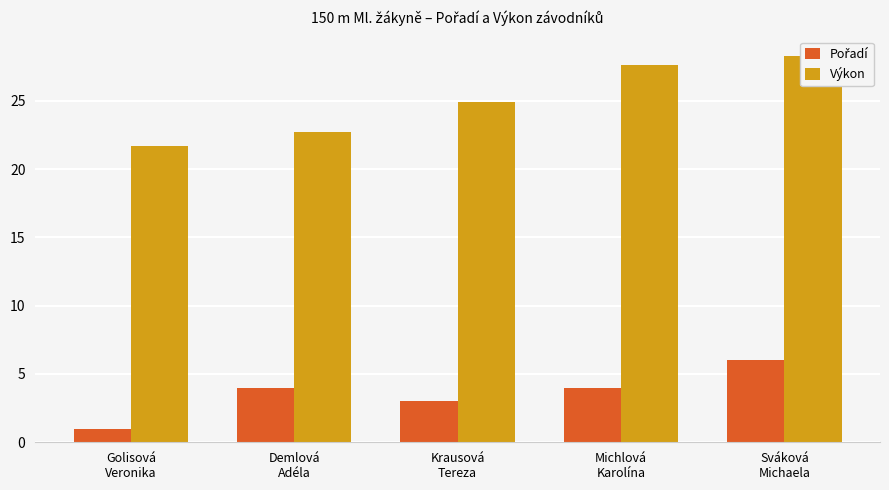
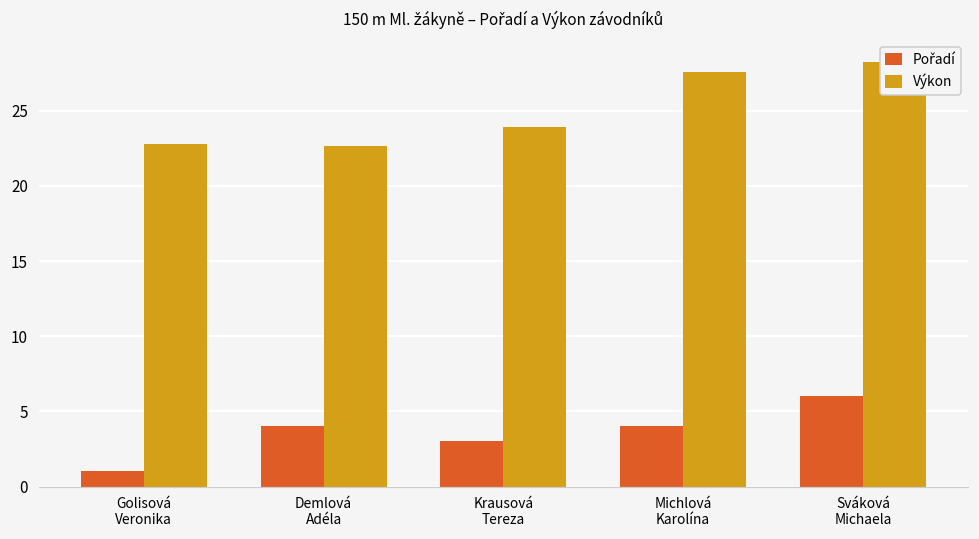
  {
    "Pořadí": {
      "Golisová Veronika": 1.0,
      "Demlová Adéla": 4.0,
      "Krausová Tereza": 3.0,
      "Michlová Karolína": 4.0,
      "Sváková Michaela": 6.0
    },
    "Výkon": {
-     "Golisová Veronika": 21.7,
+     "Golisová Veronika": 22.8,
      "Demlová Adéla": 22.7,
-     "Krausová Tereza": 24.9,
+     "Krausová Tereza": 23.9,
      "Michlová Karolína": 27.6
    }
  }
